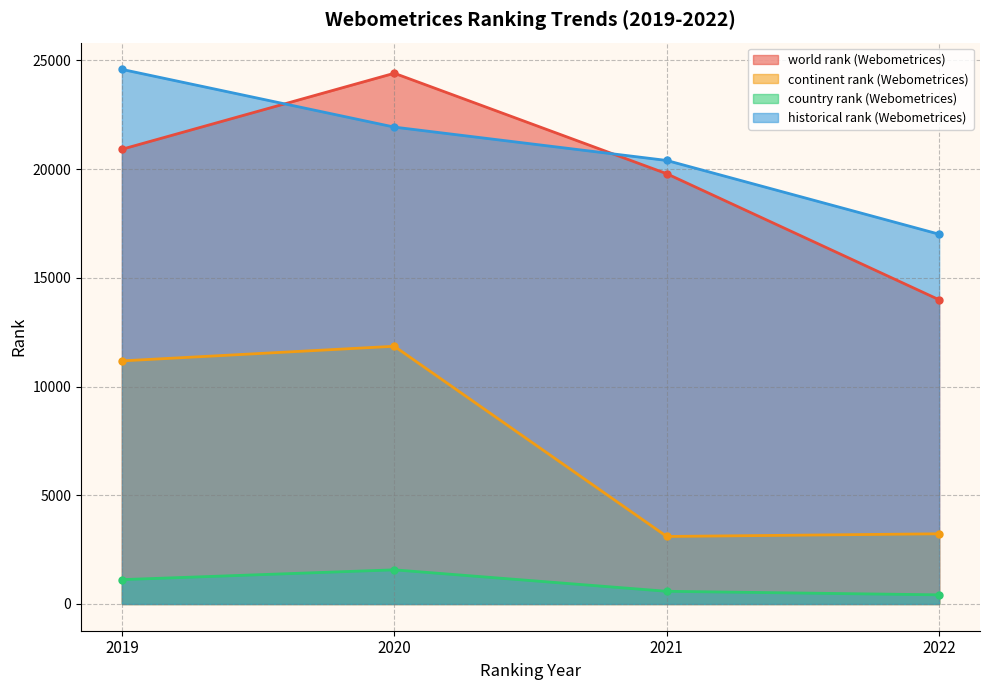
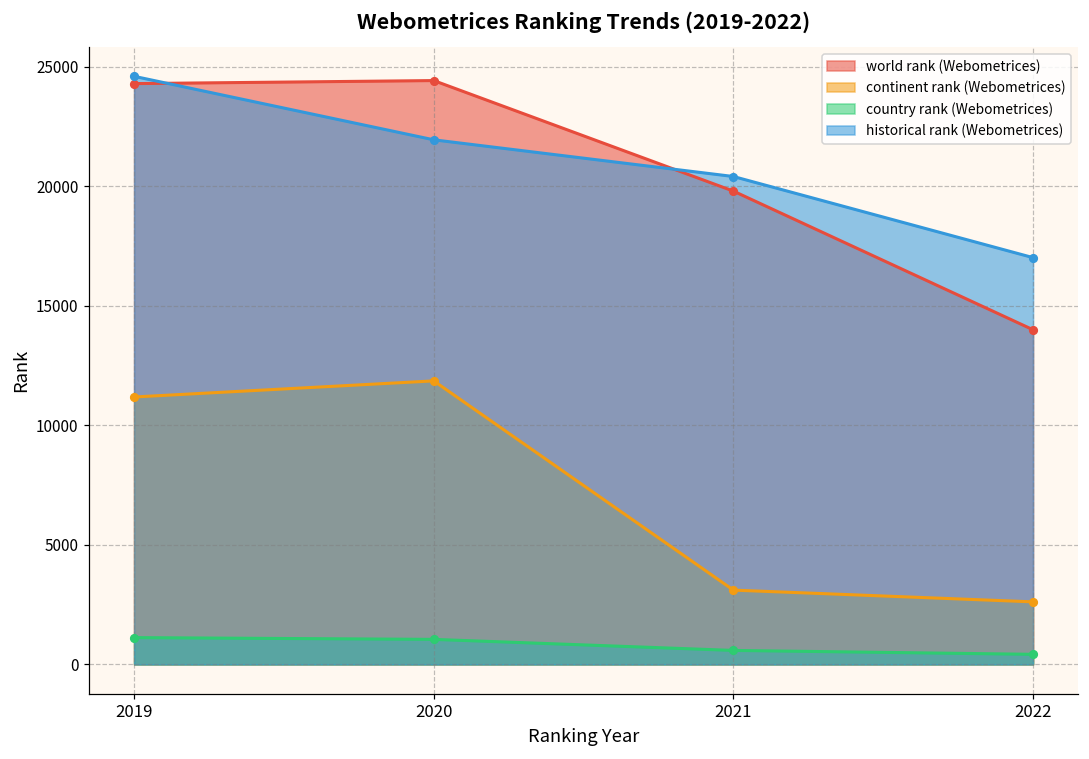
  {
    "world rank (Webometrices)": {
-     "2019": 20900,
+     "2019": 24300,
      "2020": 24400,
      "2021": 19800,
      "2022": 14000
    },
    "continent rank (Webometrices)": {
      "2019": 11200,
      "2020": 11900,
      "2021": 3100,
-     "2022": 3200
+     "2022": 2600
    },
    "country rank (Webometrices)": {
      "2019": 1100,
-     "2020": 1600,
+     "2020": 1000,
      "2021": 600,
      "2022": 400
    },
    "historical rank (Webometrices)": {
      "2019": 24600,
      "2020": 21900,
      "2021": 20400,
      "2022": 17000
    }
  }
